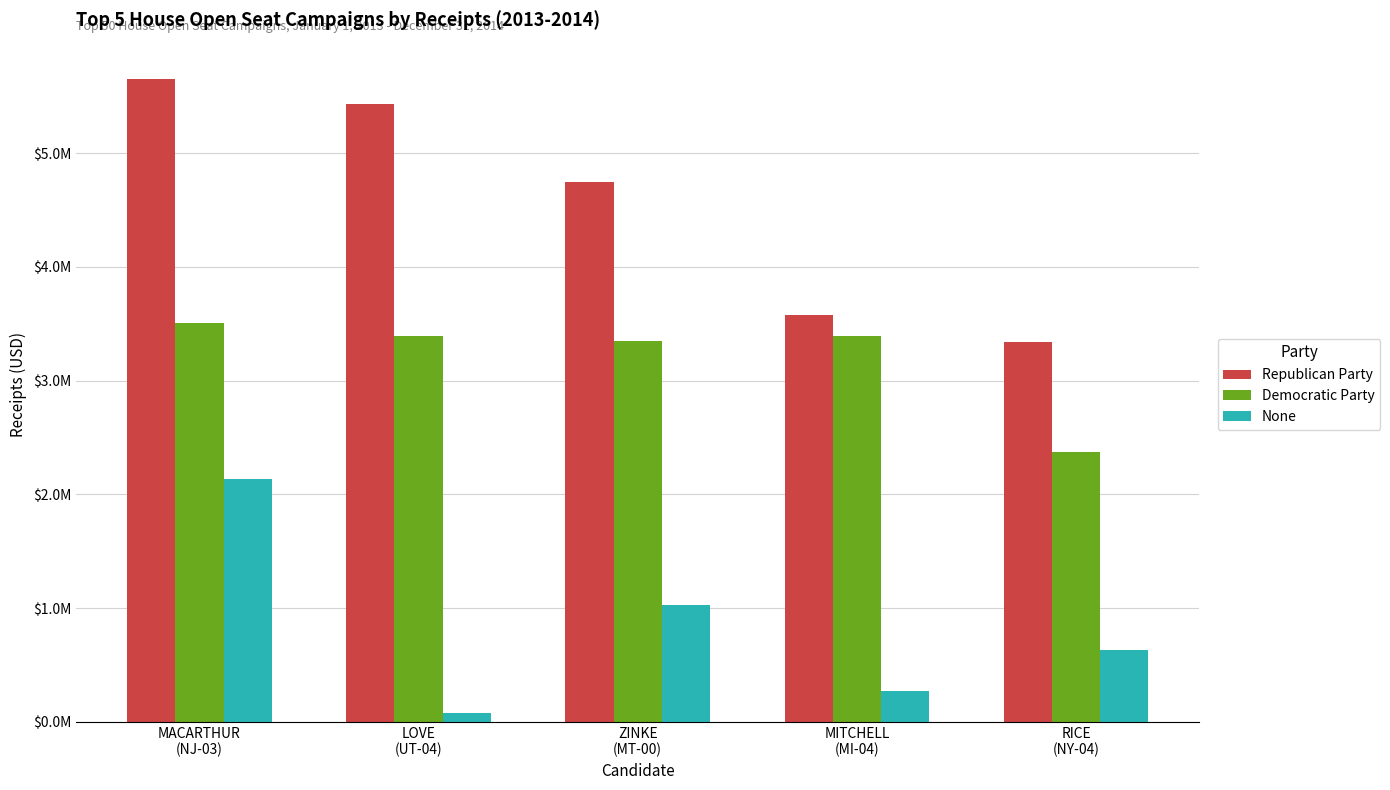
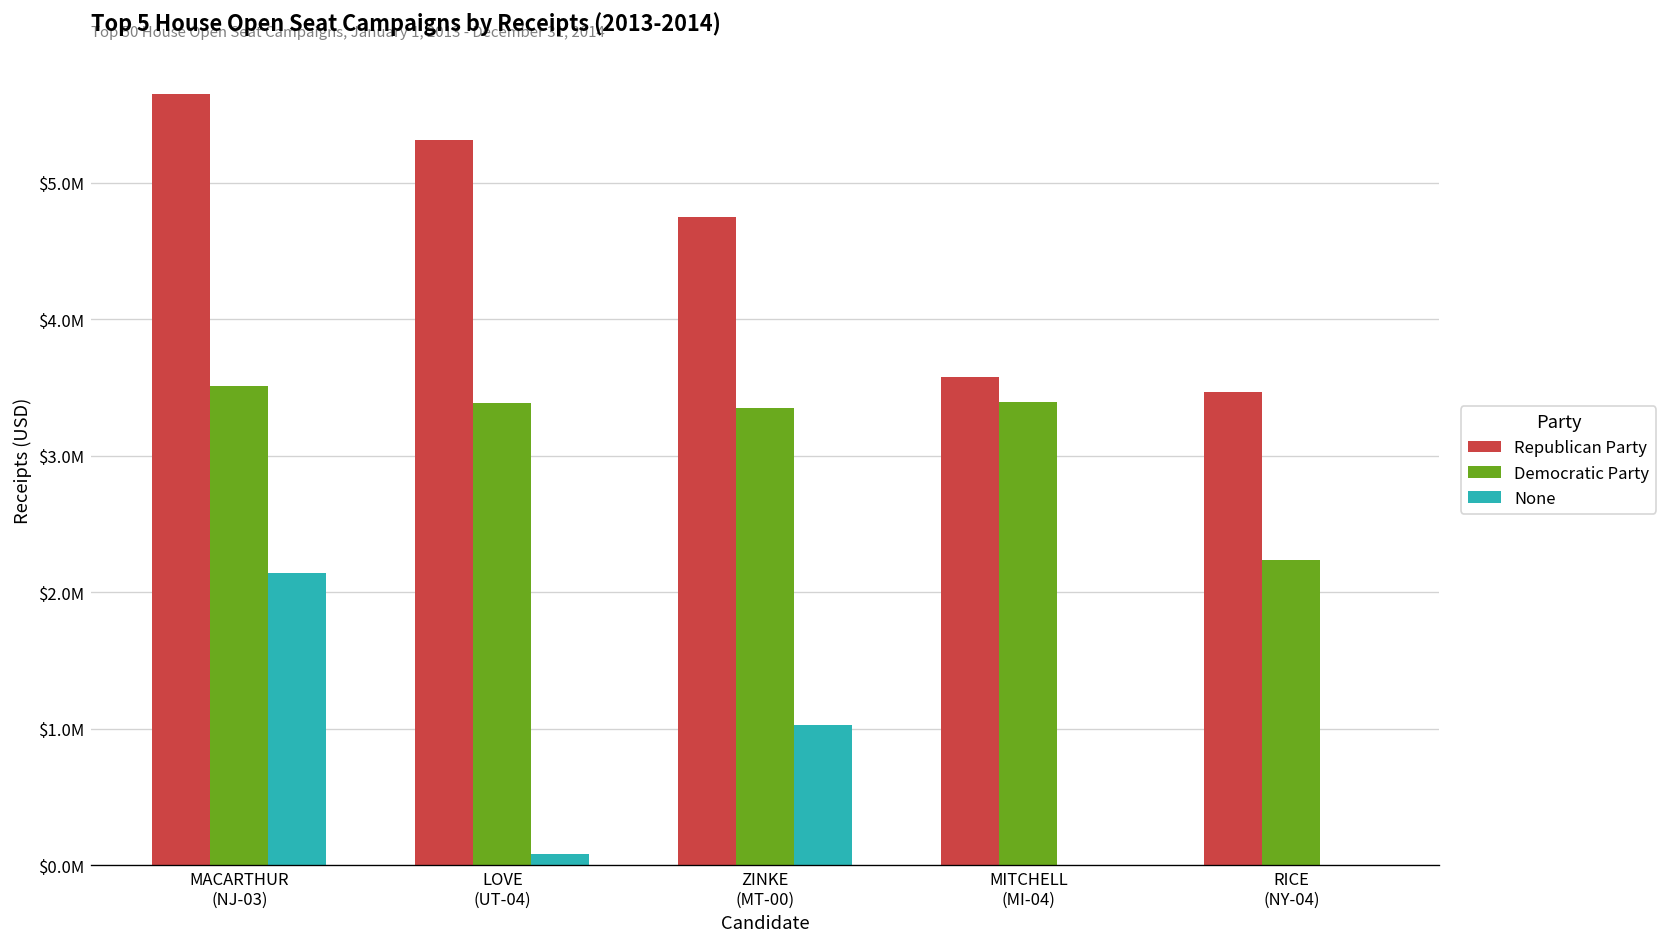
  {
    "Republican Party": {
      "MACARTHUR (NJ-03)": "$5650000",
-     "LOVE (UT-04)": "$5430000",
+     "LOVE (UT-04)": "$5320000",
      "ZINKE (MT-00)": "$4750000",
      "MITCHELL (MI-04)": "$3580000",
-     "RICE (NY-04)": "$3340000"
+     "RICE (NY-04)": "$3460000"
    },
    "Democratic Party": {
      "MACARTHUR (NJ-03)": "$3510000",
      "LOVE (UT-04)": "$3390000",
      "ZINKE (MT-00)": "$3350000",
      "MITCHELL (MI-04)": "$3390000",
-     "RICE (NY-04)": "$2370000"
+     "RICE (NY-04)": "$2240000"
    },
    "None": {
      "MACARTHUR (NJ-03)": "$2140000",
      "LOVE (UT-04)": "$80000",
      "ZINKE (MT-00)": "$1020000",
-     "MITCHELL (MI-04)": "$270000",
-     "RICE (NY-04)": "$630000"
+     "MITCHELL (MI-04)": "$0",
+     "RICE (NY-04)": "$0"
    }
  }
